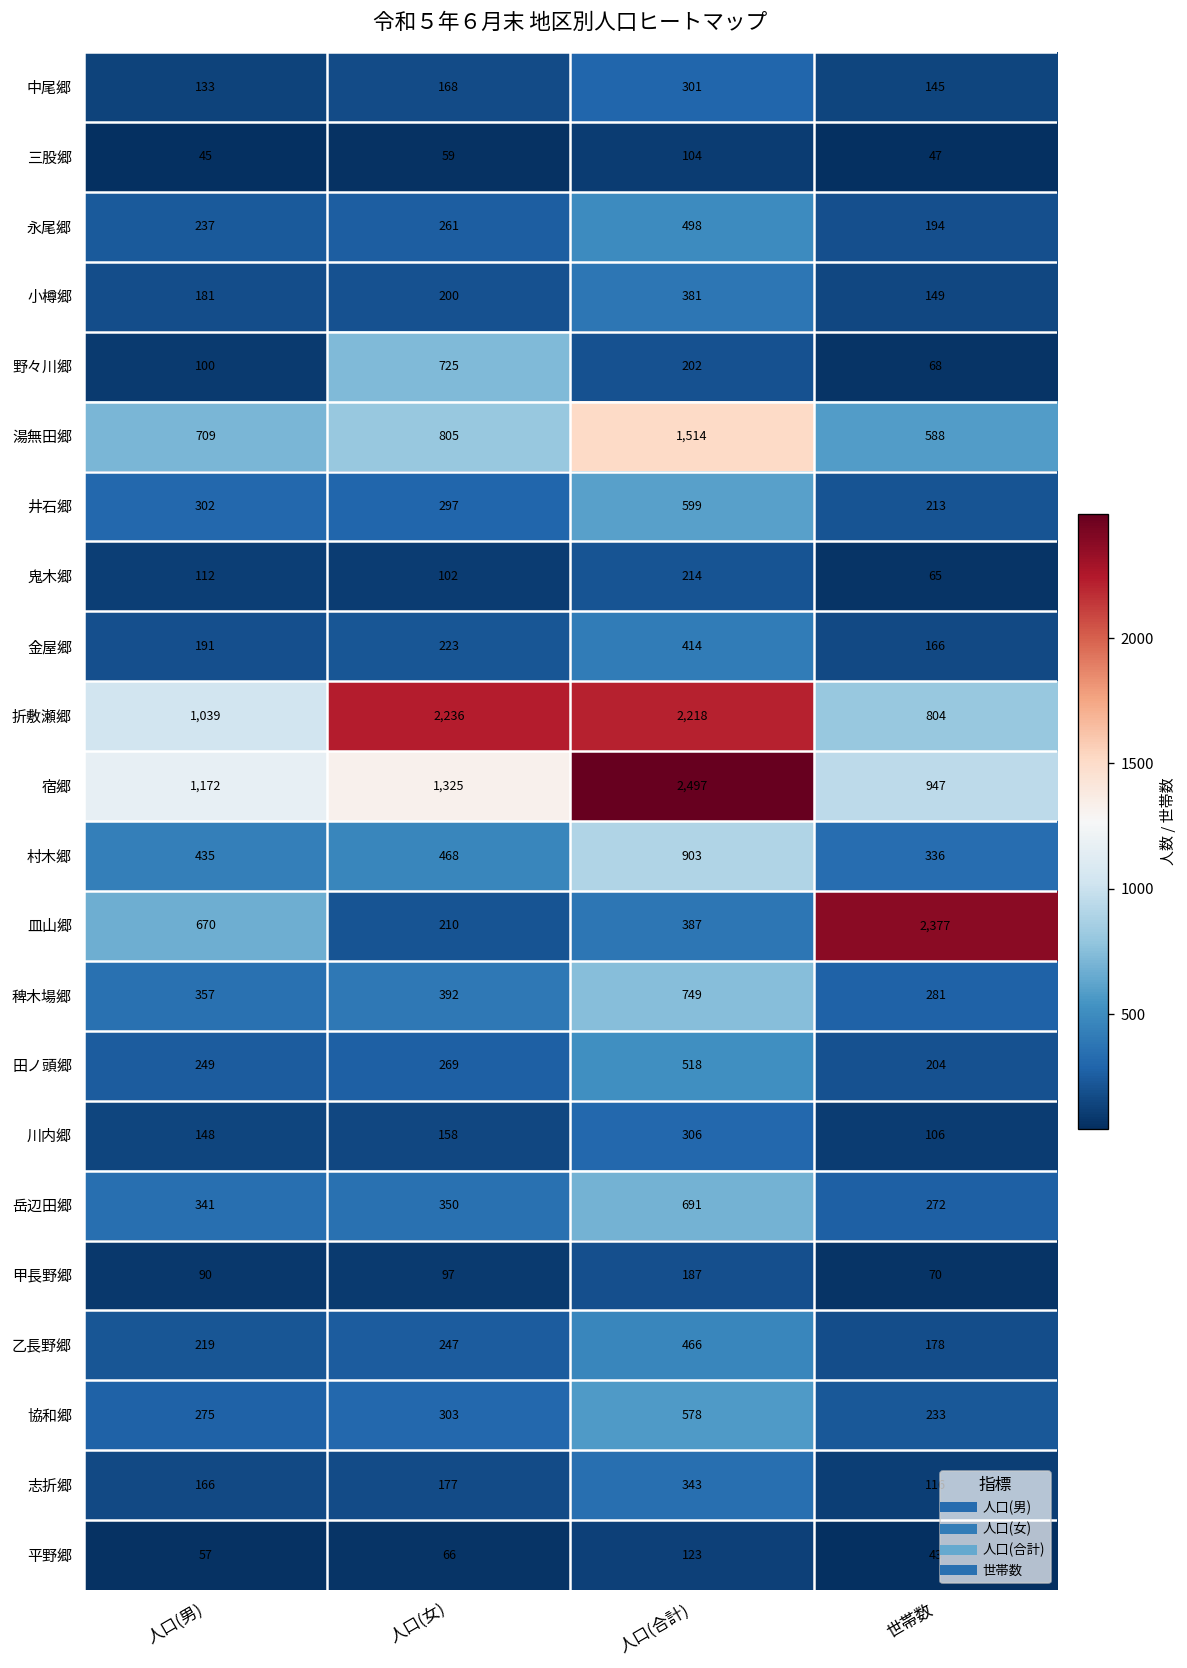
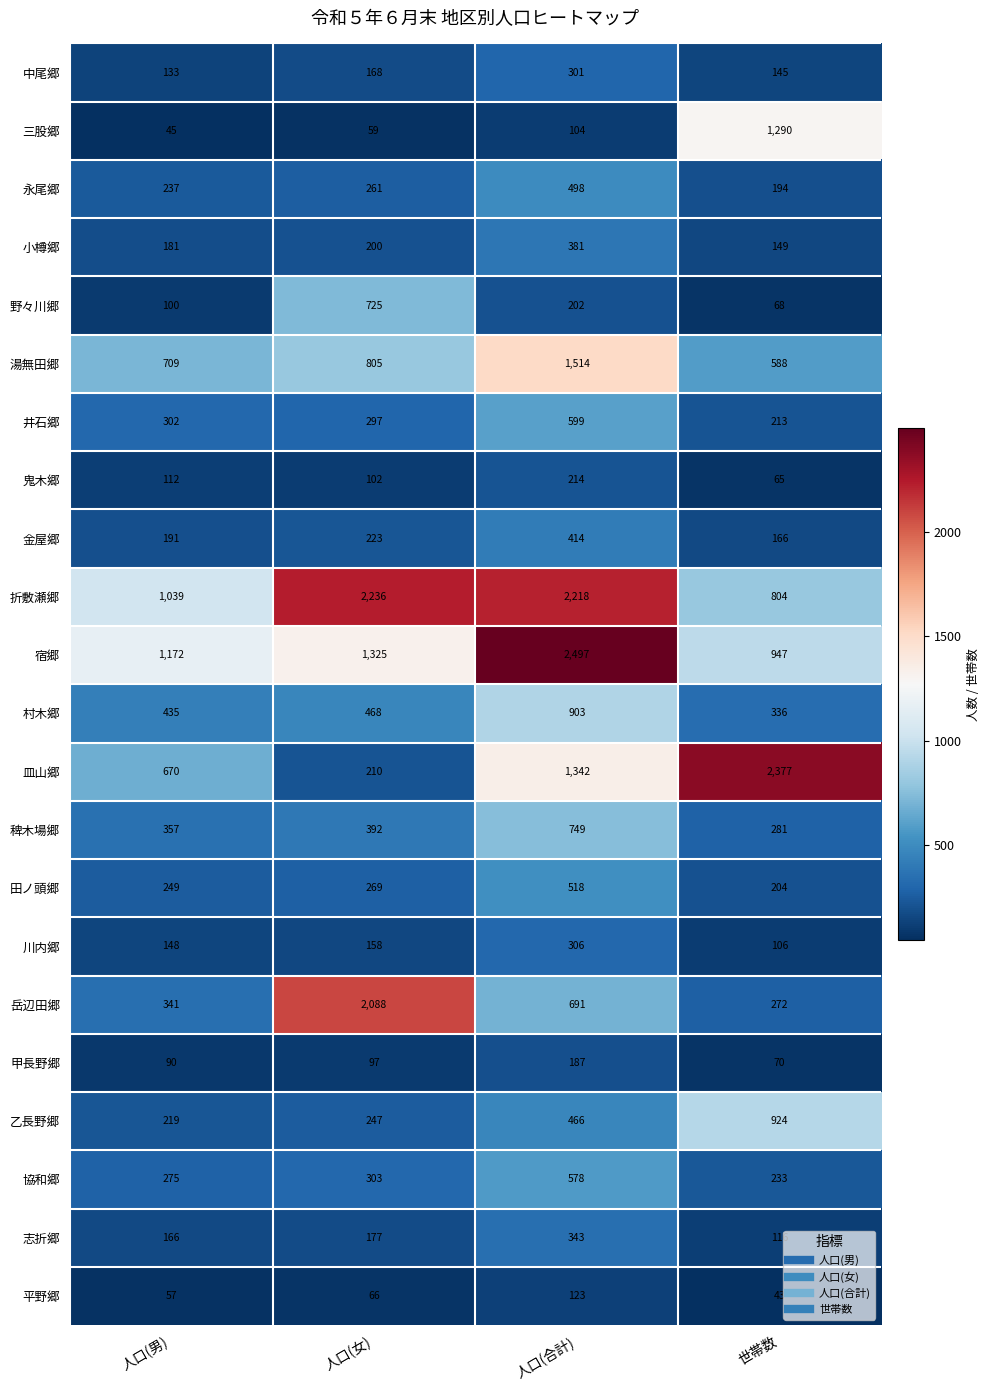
  {
    "中尾郷": {
      "人口(男)": "133",
      "人口(女)": "168",
      "人口(合計)": "301",
      "世帯数": "145"
    },
    "三股郷": {
      "人口(男)": "45",
      "人口(女)": "59",
      "人口(合計)": "104",
-     "世帯数": "47"
+     "世帯数": "1,290"
    },
    "永尾郷": {
      "人口(男)": "237",
      "人口(女)": "261",
      "人口(合計)": "498",
      "世帯数": "194"
    },
    "小樽郷": {
      "人口(男)": "181",
      "人口(女)": "200",
      "人口(合計)": "381",
      "世帯数": "149"
    },
    "野々川郷": {
      "人口(男)": "100",
      "人口(女)": "725",
      "人口(合計)": "202",
      "世帯数": "68"
    },
    "湯無田郷": {
      "人口(男)": "709",
      "人口(女)": "805",
      "人口(合計)": "1,514",
      "世帯数": "588"
    },
    "井石郷": {
      "人口(男)": "302",
      "人口(女)": "297",
      "人口(合計)": "599",
      "世帯数": "213"
    },
    "鬼木郷": {
      "人口(男)": "112",
      "人口(女)": "102",
      "人口(合計)": "214",
      "世帯数": "65"
    },
    "金屋郷": {
      "人口(男)": "191",
      "人口(女)": "223",
      "人口(合計)": "414",
      "世帯数": "166"
    },
    "折敷瀬郷": {
      "人口(男)": "1,039",
      "人口(女)": "2,236",
      "人口(合計)": "2,218",
      "世帯数": "804"
    },
    "宿郷": {
      "人口(男)": "1,172",
      "人口(女)": "1,325",
      "人口(合計)": "2,497",
      "世帯数": "947"
    },
    "村木郷": {
      "人口(男)": "435",
      "人口(女)": "468",
      "人口(合計)": "903",
      "世帯数": "336"
    },
    "皿山郷": {
      "人口(男)": "670",
      "人口(女)": "210",
-     "人口(合計)": "387",
+     "人口(合計)": "1,342",
      "世帯数": "2,377"
    },
    "稗木場郷": {
      "人口(男)": "357",
      "人口(女)": "392",
      "人口(合計)": "749",
      "世帯数": "281"
    },
    "田ノ頭郷": {
      "人口(男)": "249",
      "人口(女)": "269",
      "人口(合計)": "518",
      "世帯数": "204"
    },
    "川内郷": {
      "人口(男)": "148",
      "人口(女)": "158",
      "人口(合計)": "306",
      "世帯数": "106"
    },
    "岳辺田郷": {
      "人口(男)": "341",
-     "人口(女)": "350",
+     "人口(女)": "2,088",
      "人口(合計)": "691",
      "世帯数": "272"
    },
    "甲長野郷": {
      "人口(男)": "90",
      "人口(女)": "97",
      "人口(合計)": "187",
      "世帯数": "70"
    },
    "乙長野郷": {
      "人口(男)": "219",
      "人口(女)": "247",
      "人口(合計)": "466",
-     "世帯数": "178"
+     "世帯数": "924"
    },
    "協和郷": {
      "人口(男)": "275",
      "人口(女)": "303",
      "人口(合計)": "578",
      "世帯数": "233"
    },
    "志折郷": {
      "人口(男)": "166",
      "人口(女)": "177",
      "人口(合計)": "343"
    },
    "平野郷": {
      "人口(男)": "57",
      "人口(女)": "66",
      "人口(合計)": "123"
    }
  }
